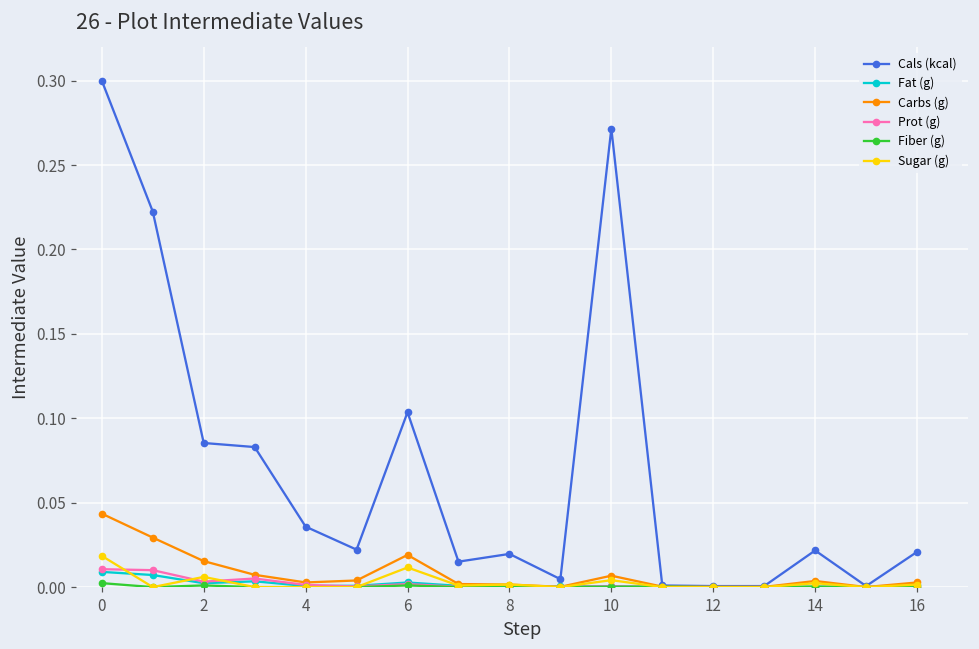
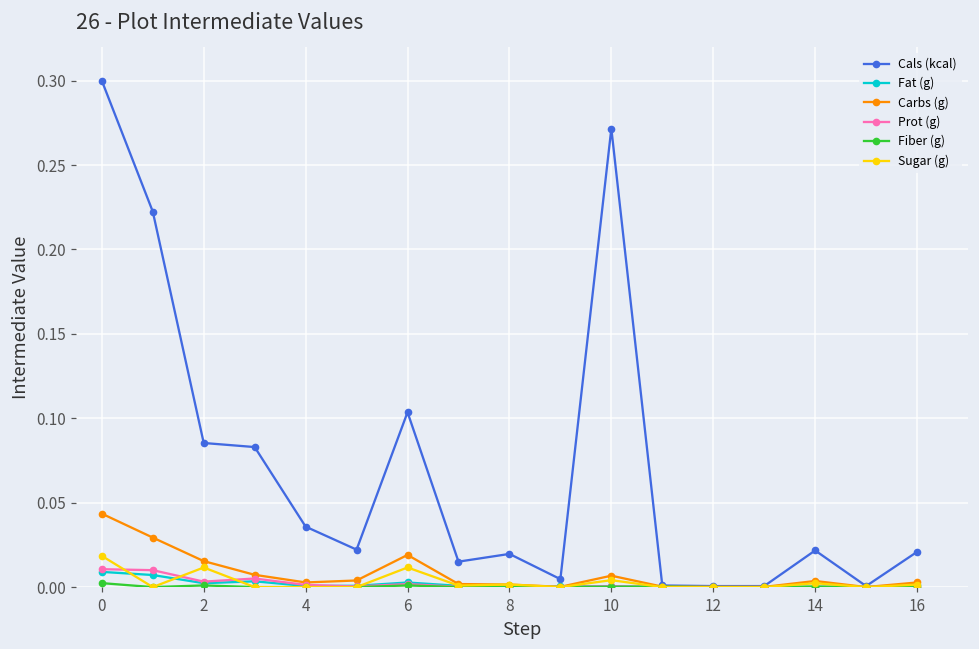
  {
    "Cals (kcal)": {
      "0": 0.300,
      "2": 0.085,
      "4": 0.036,
      "6": 0.104,
      "8": 0.020,
      "10": 0.272,
      "14": 0.022,
      "16": 0.021
    },
    "Carbs (g)": {
      "0": 0.044,
      "2": 0.015,
      "6": 0.019,
      "10": 0.007
    },
    "Fiber (g)": {
      "0": 0.002
    },
    "Sugar (g)": {
      "0": 0.018,
-     "2": 0.006,
+     "2": 0.012,
      "6": 0.012,
      "10": 0.004
    }
  }
